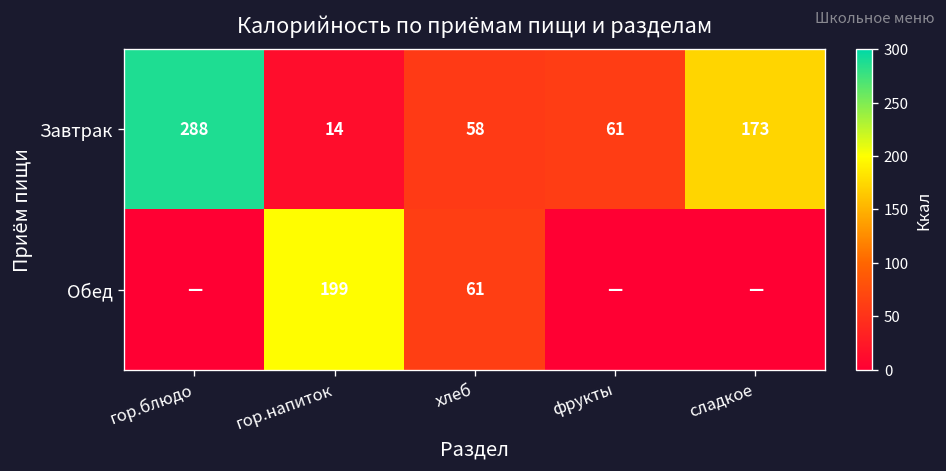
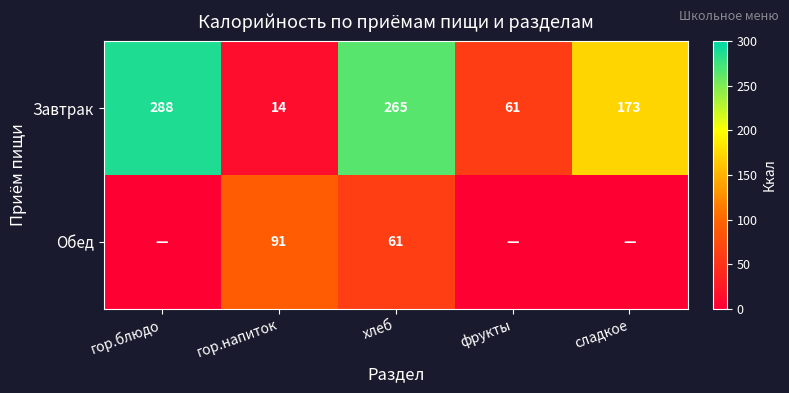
  {
    "Завтрак": {
      "гор.блюдо": 288,
      "гор.напиток": 14,
-     "хлеб": 58,
+     "хлеб": 265,
      "фрукты": 61,
      "сладкое": 173
    },
    "Обед": {
-     "гор.напиток": 199,
+     "гор.напиток": 91,
      "хлеб": 61
    }
  }
